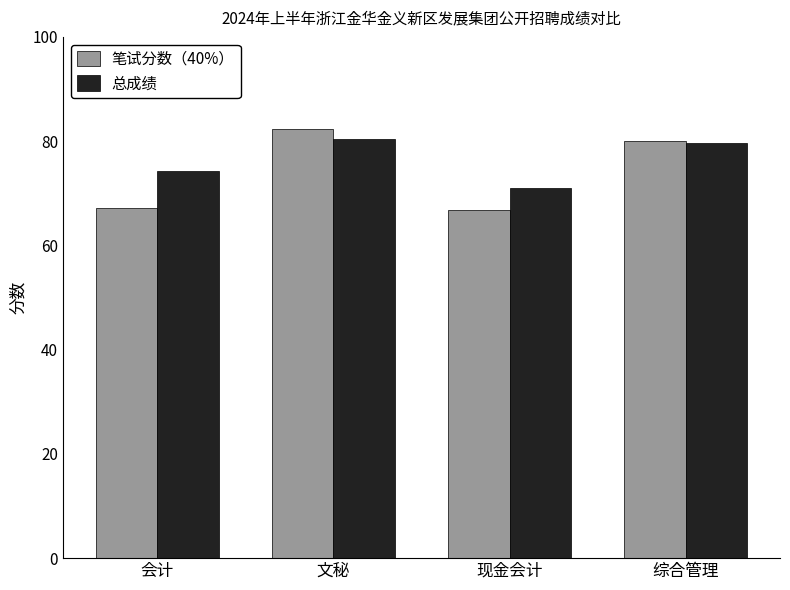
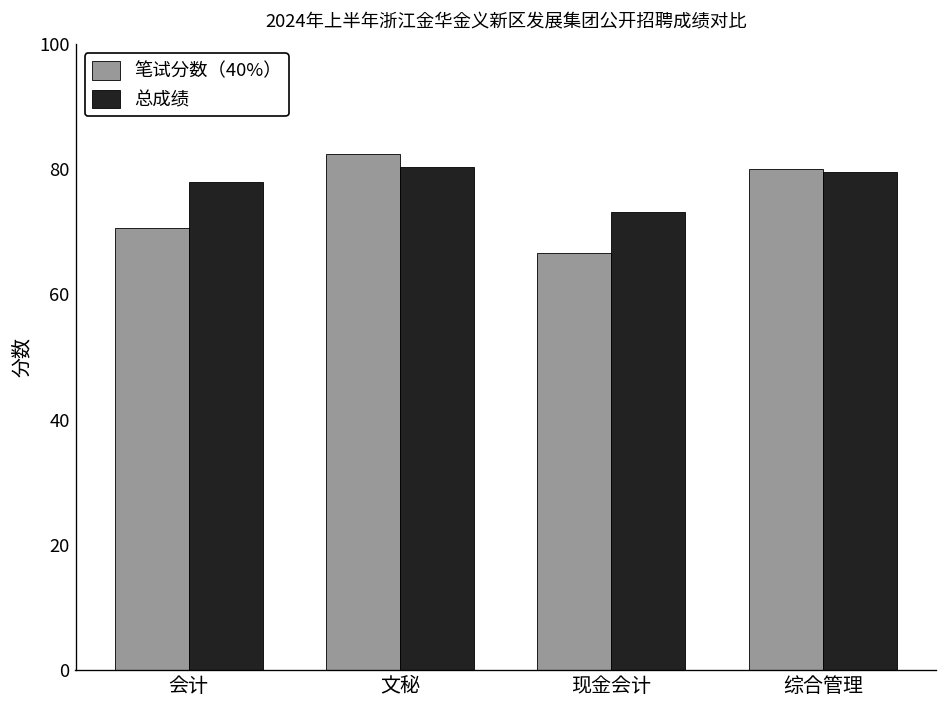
  {
    "笔试分数（40%）": {
-     "会计": 67,
+     "会计": 71,
      "文秘": 82,
      "现金会计": 67,
      "综合管理": 80
    },
    "总成绩": {
-     "会计": 74,
+     "会计": 78,
      "文秘": 80,
-     "现金会计": 71,
+     "现金会计": 73,
      "综合管理": 80
    }
  }
